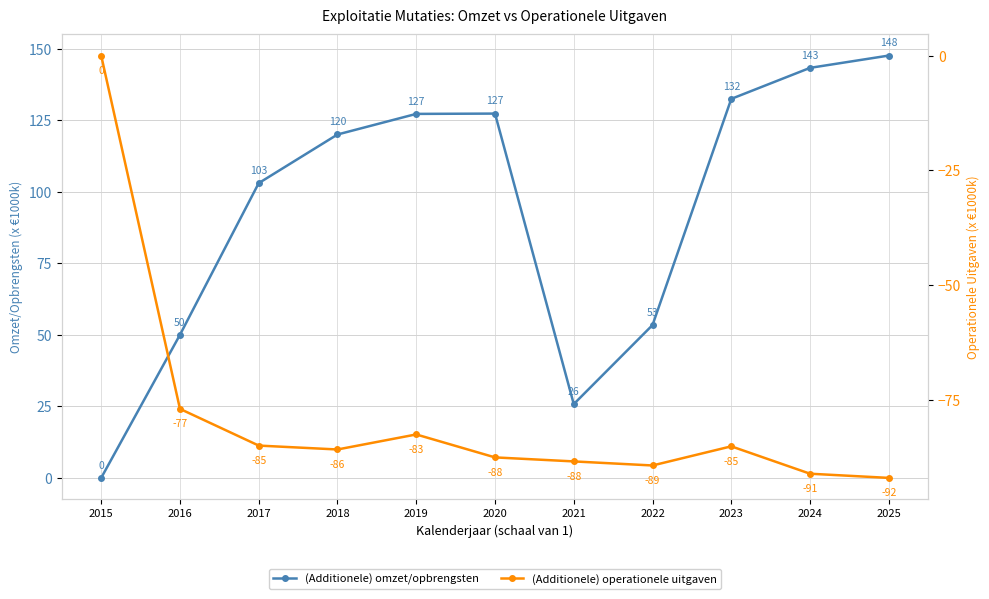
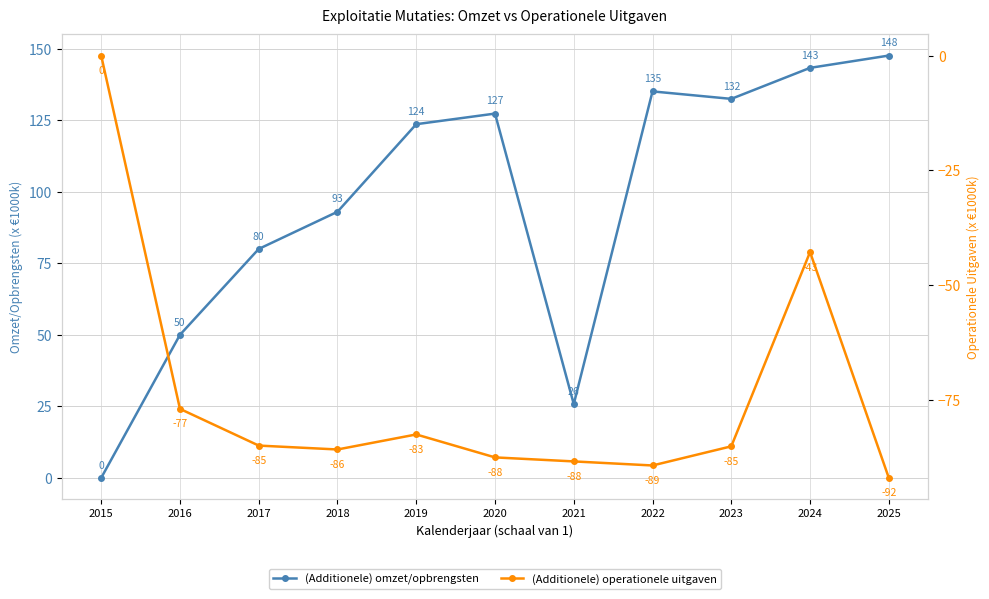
  {
    "(Additionele) omzet/opbrengsten": {
      "2015": 0,
      "2016": 50,
-     "2017": 103,
-     "2018": 120,
-     "2019": 127,
+     "2017": 80,
+     "2018": 93,
+     "2019": 124,
      "2020": 127,
      "2021": 26,
-     "2022": 53,
+     "2022": 135,
      "2023": 132,
      "2024": 143,
      "2025": 148
    },
    "(Additionele) operationele uitgaven": {
      "2015": 0,
      "2016": -77,
      "2017": -85,
      "2018": -86,
      "2019": -83,
      "2020": -88,
      "2021": -88,
      "2022": -89,
      "2023": -85,
-     "2024": -91,
+     "2024": -43,
      "2025": -92
    }
  }
